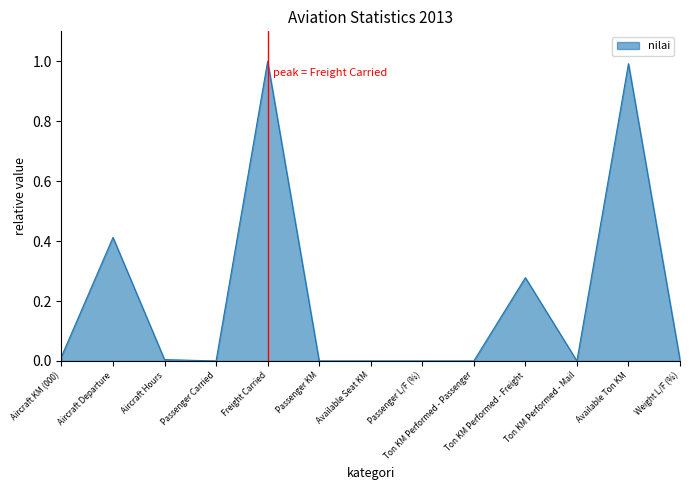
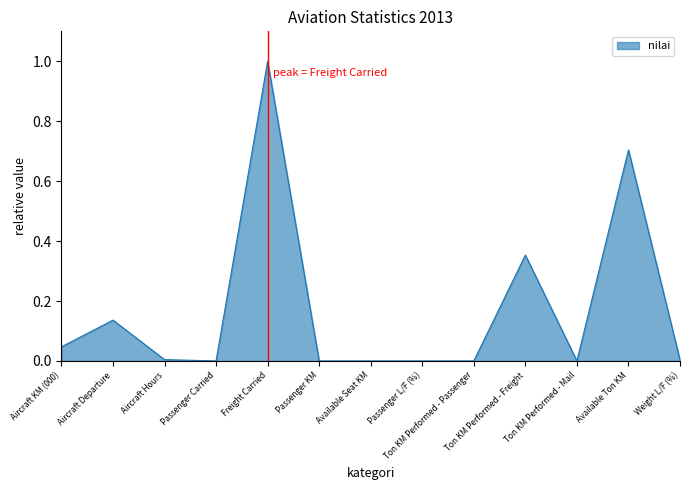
  {
-   "Aircraft KM (000)": 0.01,
-   "Aircraft Departure": 0.41,
+   "Aircraft KM (000)": 0.05,
+   "Aircraft Departure": 0.14,
    "Aircraft Hours": 0.00,
    "Passenger Carried": 0.00,
    "Freight Carried": 1.00,
    "Passenger KM": 0.00,
    "Available Seat KM": 0.00,
    "Passenger L/F (%)": 0.00,
    "Ton KM Performed - Passenger": 0.00,
-   "Ton KM Performed - Freight": 0.28,
+   "Ton KM Performed - Freight": 0.35,
    "Ton KM Performed - Mail": 0.00,
-   "Available Ton KM": 0.99,
+   "Available Ton KM": 0.70,
    "Weight L/F (%)": 0.00
  }
